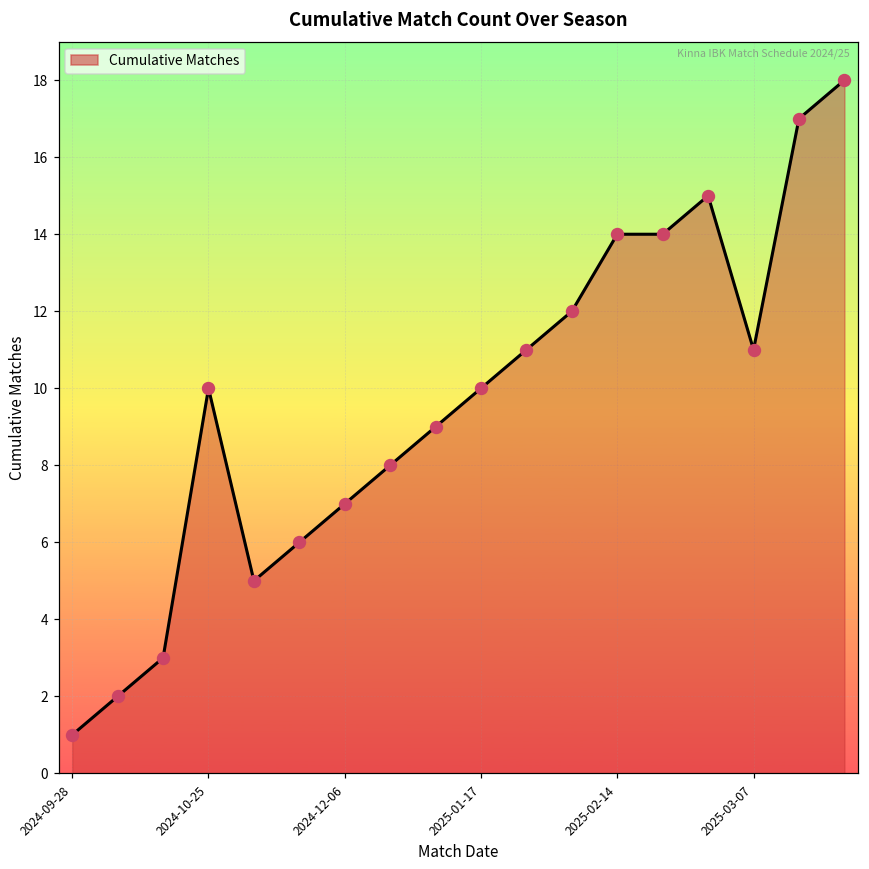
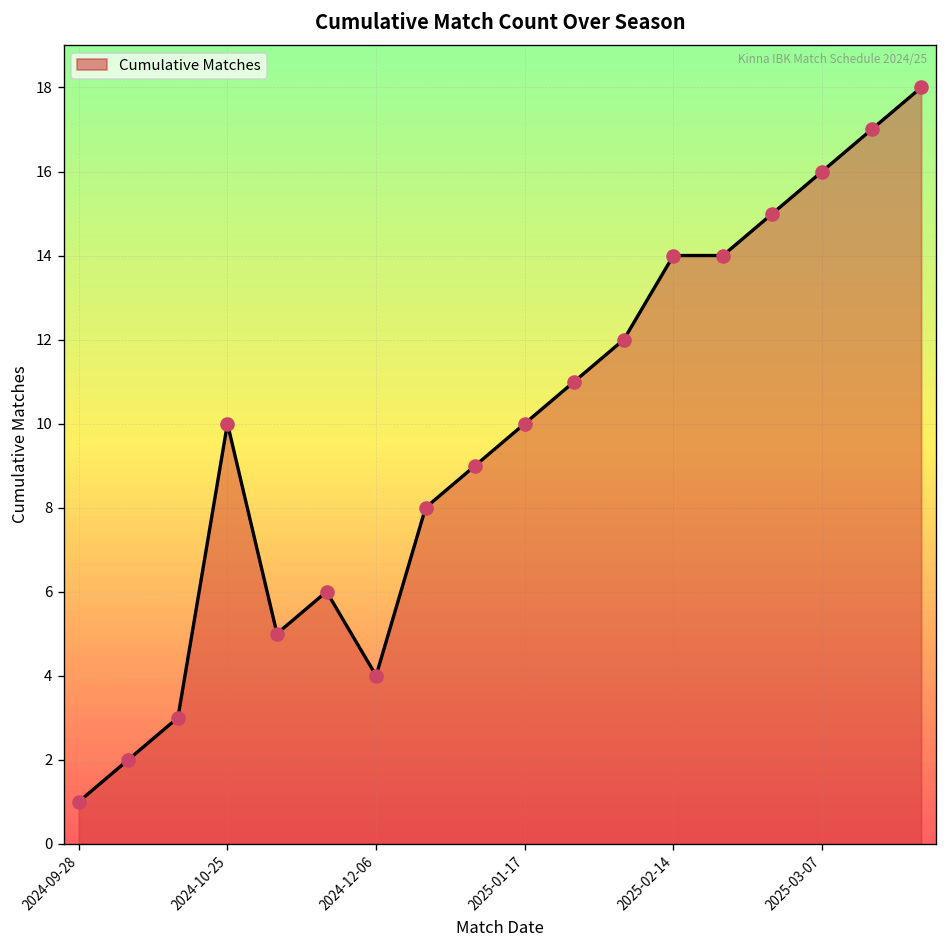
  {
    "2024-09-28": 1,
    "2024-10-25": 10,
-   "2024-12-06": 7,
+   "2024-12-06": 4,
    "2025-01-17": 10,
    "2025-02-14": 14,
-   "2025-03-07": 11
+   "2025-03-07": 16
  }
